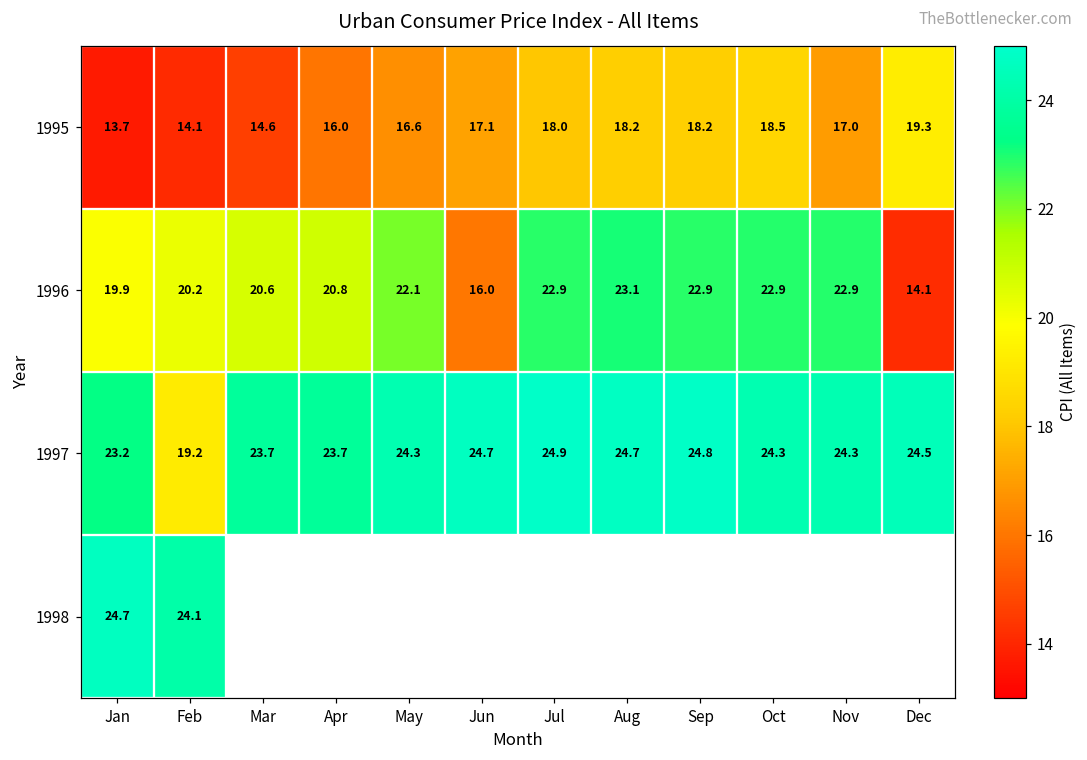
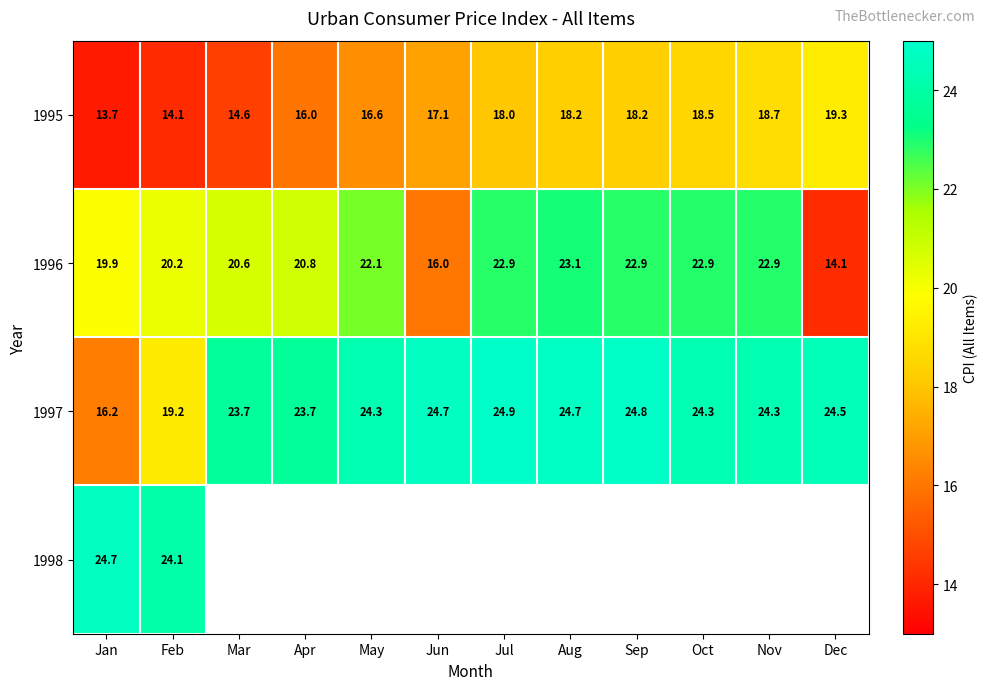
  {
    "1995": {
      "Jan": 13.7,
      "Feb": 14.1,
      "Mar": 14.6,
      "Apr": 16.0,
      "May": 16.6,
      "Jun": 17.1,
      "Jul": 18.0,
      "Aug": 18.2,
      "Sep": 18.2,
      "Oct": 18.5,
-     "Nov": 17.0,
+     "Nov": 18.7,
      "Dec": 19.3
    },
    "1996": {
      "Jan": 19.9,
      "Feb": 20.2,
      "Mar": 20.6,
      "Apr": 20.8,
      "May": 22.1,
      "Jun": 16.0,
      "Jul": 22.9,
      "Aug": 23.1,
      "Sep": 22.9,
      "Oct": 22.9,
      "Nov": 22.9,
      "Dec": 14.1
    },
    "1997": {
-     "Jan": 23.2,
+     "Jan": 16.2,
      "Feb": 19.2,
      "Mar": 23.7,
      "Apr": 23.7,
      "May": 24.3,
      "Jun": 24.7,
      "Jul": 24.9,
      "Aug": 24.7,
      "Sep": 24.8,
      "Oct": 24.3,
      "Nov": 24.3,
      "Dec": 24.5
    },
    "1998": {
      "Jan": 24.7,
      "Feb": 24.1
    }
  }
